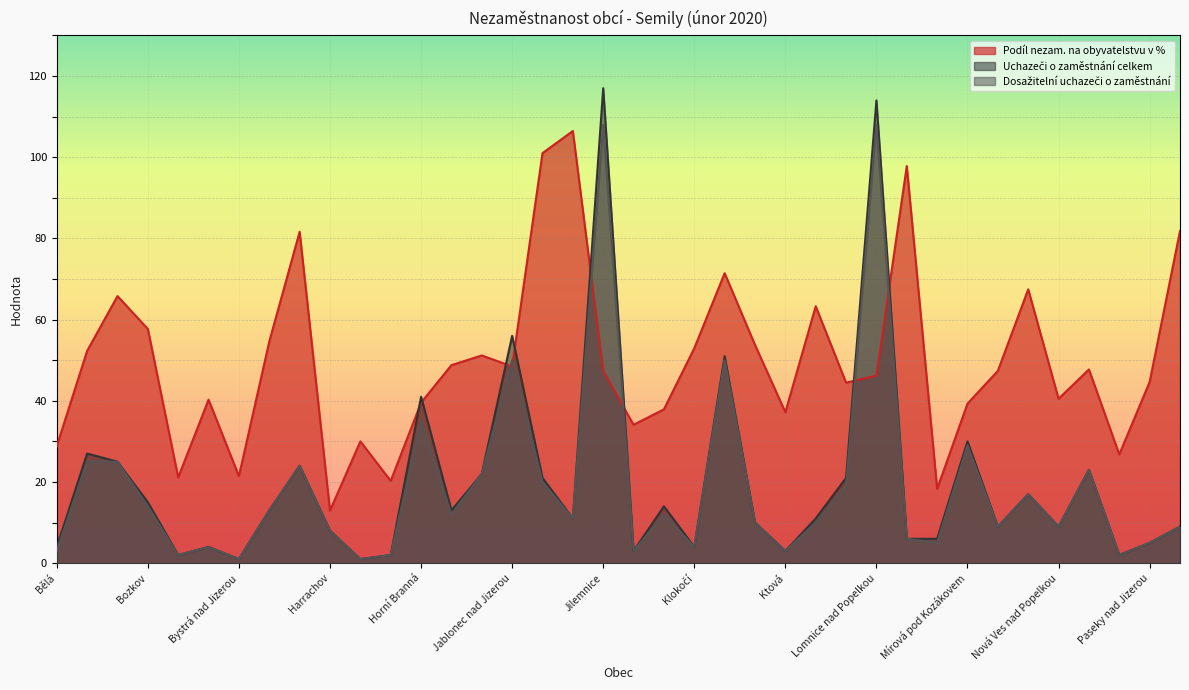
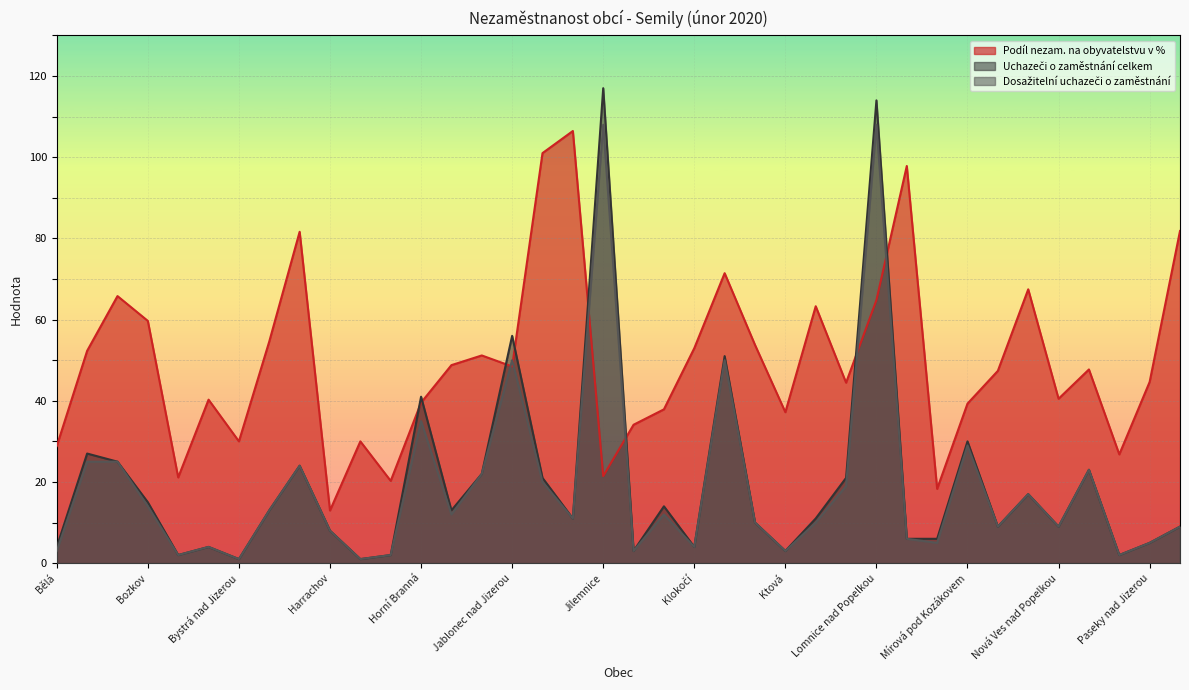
  {
    "Podíl nezam. na obyvatelstvu v %": {
      "Bělá": 29,
-     "Bozkov": 58,
-     "Bystrá nad Jizerou": 21,
+     "Bozkov": 60,
+     "Bystrá nad Jizerou": 30,
      "Harrachov": 13,
      "Horní Branná": 40,
      "Jablonec nad Jizerou": 48,
-     "Jilemnice": 47,
+     "Jilemnice": 21,
      "Klokočí": 53,
      "Ktová": 37,
-     "Lomnice nad Popelkou": 46,
+     "Lomnice nad Popelkou": 65,
      "Mírová pod Kozákovem": 39,
      "Nová Ves nad Popelkou": 41,
      "Paseky nad Jizerou": 45
    }
  }
